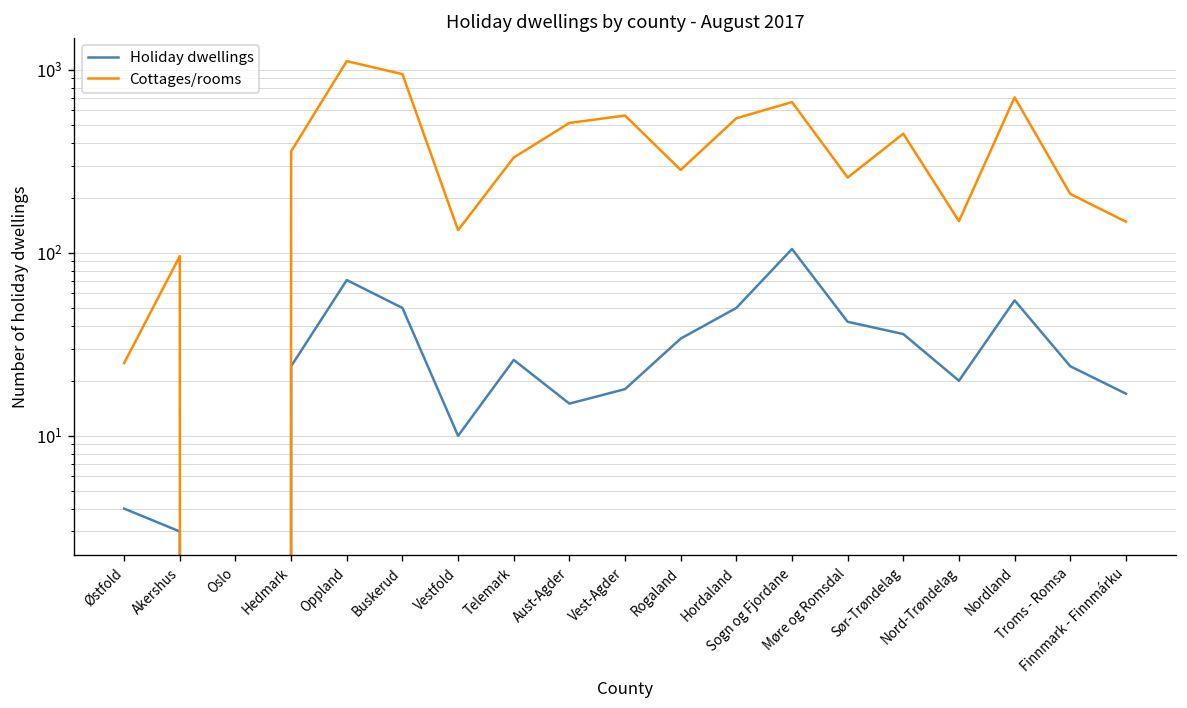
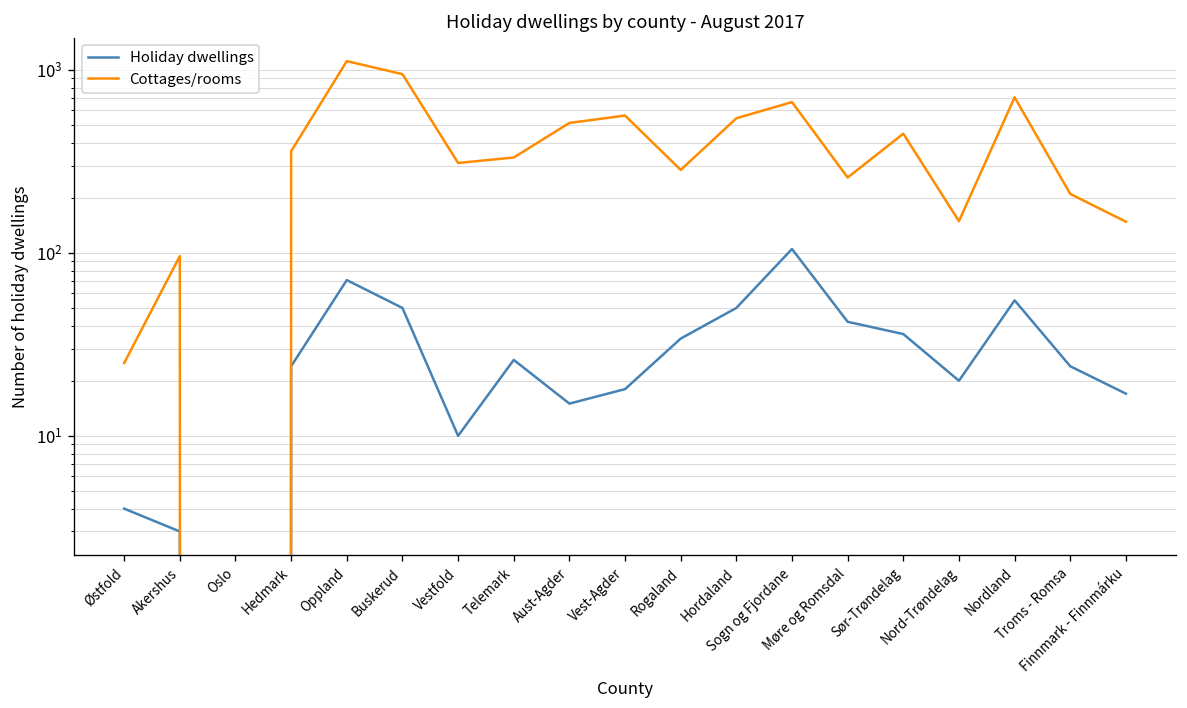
  {
    "Holiday dwellings": {
      "Østfold": 4,
      "Akershus": 3,
      "Hedmark": 24,
      "Oppland": 70,
      "Buskerud": 50,
      "Vestfold": 10,
      "Telemark": 26,
      "Aust-Agder": 15,
      "Vest-Agder": 18,
      "Rogaland": 34,
      "Hordaland": 50,
      "Sogn og Fjordane": 110,
      "Møre og Romsdal": 42,
      "Sør-Trøndelag": 36,
      "Nord-Trøndelag": 20,
      "Nordland": 55,
      "Troms - Romsa": 24,
      "Finnmark - Finnmárku": 17
    },
    "Cottages/rooms": {
      "Østfold": 25,
      "Akershus": 100,
      "Hedmark": 360,
      "Oppland": 1100,
      "Buskerud": 900,
-     "Vestfold": 130,
+     "Vestfold": 310,
      "Telemark": 330,
      "Aust-Agder": 510,
      "Vest-Agder": 560,
      "Rogaland": 280,
      "Hordaland": 540,
      "Sogn og Fjordane": 700,
      "Møre og Romsdal": 260,
      "Sør-Trøndelag": 450,
      "Nord-Trøndelag": 150,
      "Nordland": 700,
      "Troms - Romsa": 210,
      "Finnmark - Finnmárku": 150
    }
  }
